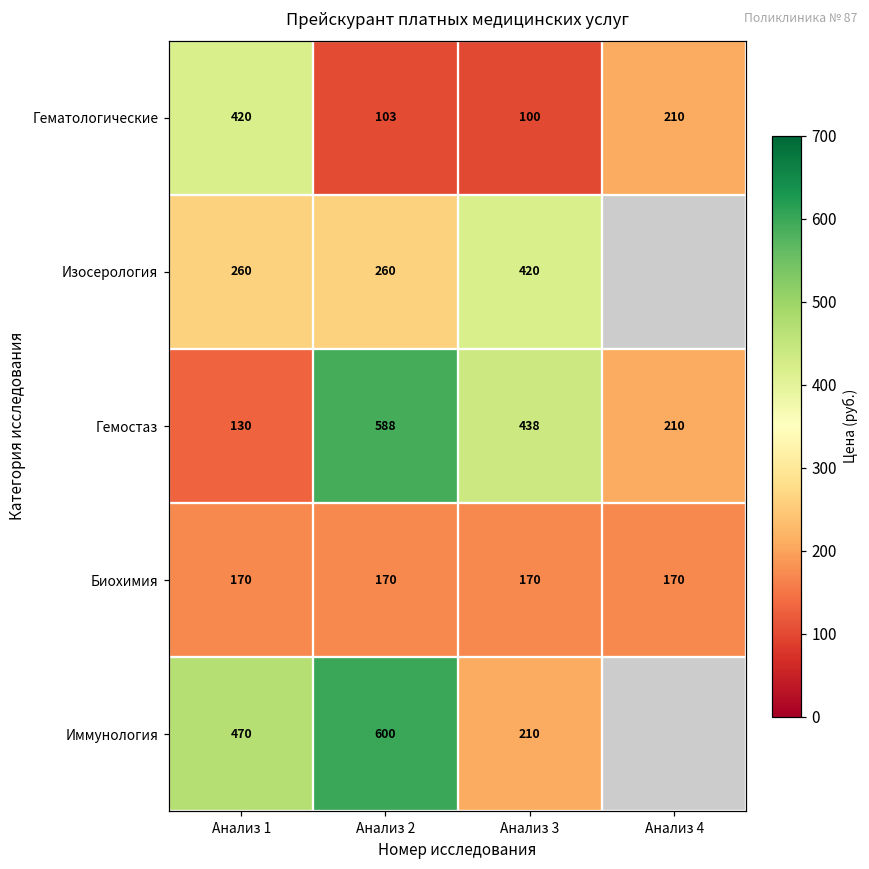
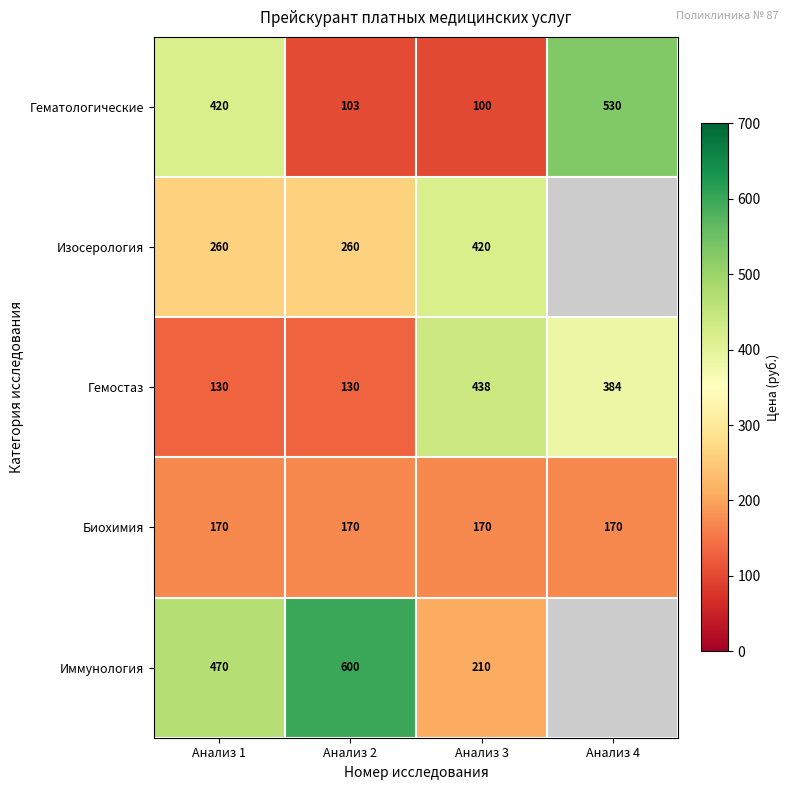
  {
    "Гематологические": {
      "Анализ 1": 420,
      "Анализ 2": 103,
      "Анализ 3": 100,
-     "Анализ 4": 210
+     "Анализ 4": 530
    },
    "Изосерология": {
      "Анализ 1": 260,
      "Анализ 2": 260,
      "Анализ 3": 420
    },
    "Гемостаз": {
      "Анализ 1": 130,
-     "Анализ 2": 588,
+     "Анализ 2": 130,
      "Анализ 3": 438,
-     "Анализ 4": 210
+     "Анализ 4": 384
    },
    "Биохимия": {
      "Анализ 1": 170,
      "Анализ 2": 170,
      "Анализ 3": 170,
      "Анализ 4": 170
    },
    "Иммунология": {
      "Анализ 1": 470,
      "Анализ 2": 600,
      "Анализ 3": 210
    }
  }
